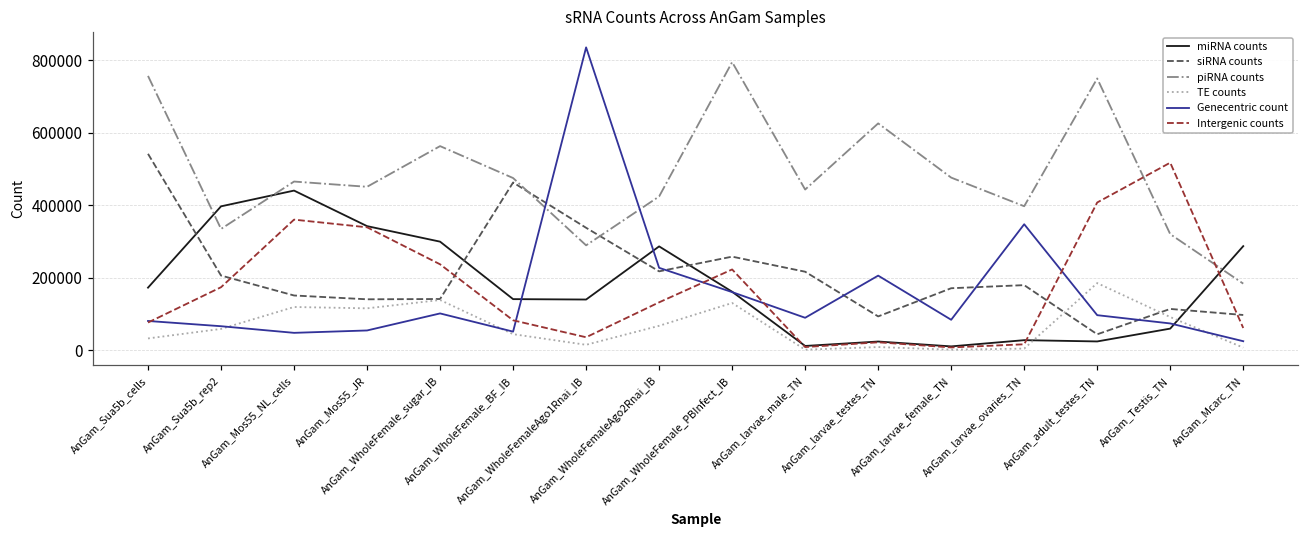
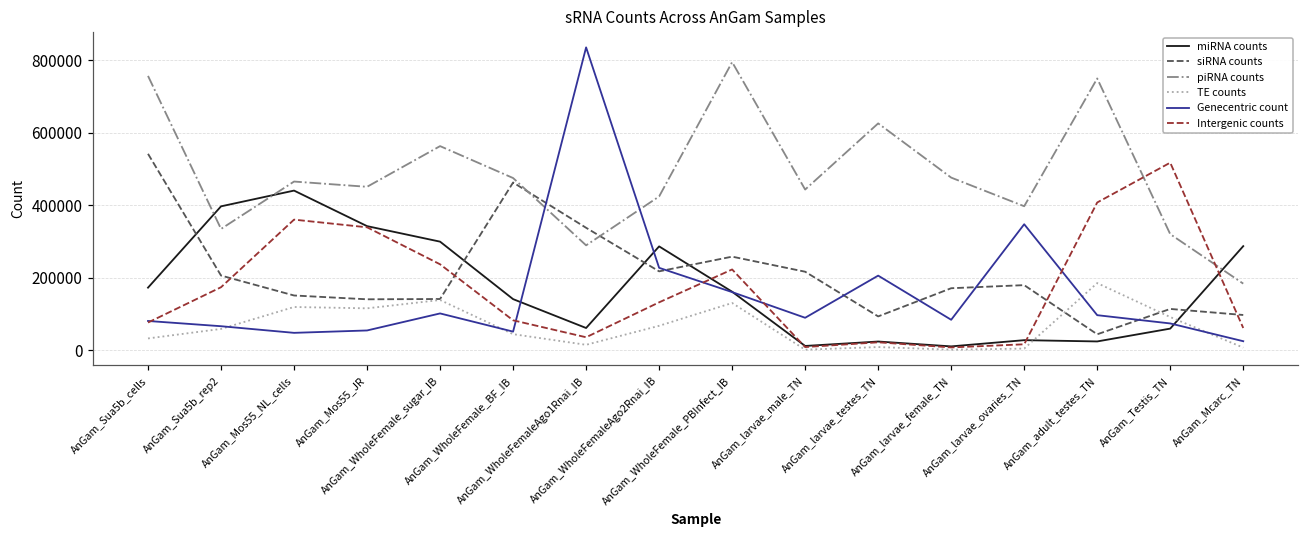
  {
    "miRNA counts": {
      "AnGam_Sua5b_cells": 170000,
      "AnGam_Sua5b_rep2": 400000,
      "AnGam_Mos55_NL_cells": 440000,
      "AnGam_WholeFemale_sugar_IB": 300000,
      "AnGam_WholeFemale_BF_IB": 140000,
-     "AnGam_WholeFemaleAgo1Rnai_IB": 140000,
+     "AnGam_WholeFemaleAgo1Rnai_IB": 60000,
      "AnGam_WholeFemaleAgo2Rnai_IB": 290000,
      "AnGam_larvae_ovaries_TN": 30000,
      "AnGam_adult_testes_TN": 20000,
      "AnGam_Testis_TN": 60000,
      "AnGam_Mcarc_TN": 290000
    },
    "siRNA counts": {
      "AnGam_Sua5b_cells": 540000,
      "AnGam_Sua5b_rep2": 210000,
      "AnGam_Mos55_NL_cells": 150000,
      "AnGam_Mos55_JR": 140000,
      "AnGam_WholeFemale_BF_IB": 460000,
      "AnGam_WholeFemaleAgo1Rnai_IB": 340000,
      "AnGam_WholeFemaleAgo2Rnai_IB": 220000,
      "AnGam_WholeFemale_PBInfect_IB": 260000,
      "AnGam_larvae_male_TN": 220000,
      "AnGam_larvae_testes_TN": 90000,
      "AnGam_larvae_female_TN": 170000,
      "AnGam_larvae_ovaries_TN": 180000,
      "AnGam_adult_testes_TN": 40000,
      "AnGam_Testis_TN": 110000,
      "AnGam_Mcarc_TN": 100000
    },
    "Genecentric count": {
      "AnGam_Mos55_NL_cells": 50000,
      "AnGam_Mos55_JR": 50000,
      "AnGam_WholeFemale_sugar_IB": 100000,
      "AnGam_WholeFemaleAgo1Rnai_IB": 830000,
      "AnGam_WholeFemaleAgo2Rnai_IB": 230000,
      "AnGam_larvae_male_TN": 90000,
      "AnGam_larvae_testes_TN": 210000,
      "AnGam_larvae_female_TN": 80000,
      "AnGam_larvae_ovaries_TN": 350000,
      "AnGam_adult_testes_TN": 100000,
      "AnGam_Testis_TN": 70000,
      "AnGam_Mcarc_TN": 20000
    },
    "Intergenic counts": {
      "AnGam_Sua5b_rep2": 170000,
      "AnGam_Mos55_NL_cells": 360000,
      "AnGam_WholeFemale_sugar_IB": 240000,
      "AnGam_WholeFemale_BF_IB": 80000,
      "AnGam_WholeFemaleAgo1Rnai_IB": 40000,
      "AnGam_WholeFemaleAgo2Rnai_IB": 130000,
      "AnGam_WholeFemale_PBInfect_IB": 220000,
      "AnGam_larvae_ovaries_TN": 20000,
      "AnGam_adult_testes_TN": 410000,
      "AnGam_Testis_TN": 520000,
      "AnGam_Mcarc_TN": 60000
    }
  }
